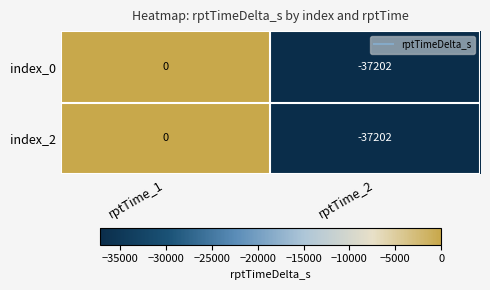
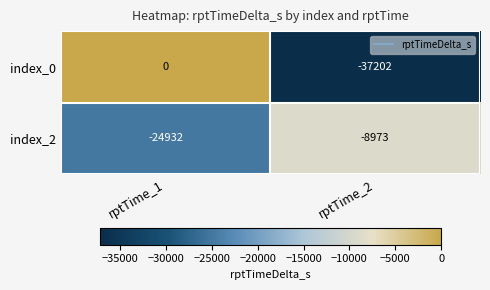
  {
    "index_0": {
      "rptTime_1": 0,
      "rptTime_2": -37202
    },
    "index_2": {
-     "rptTime_1": 0,
-     "rptTime_2": -37202
+     "rptTime_1": -24932,
+     "rptTime_2": -8973
    }
  }
